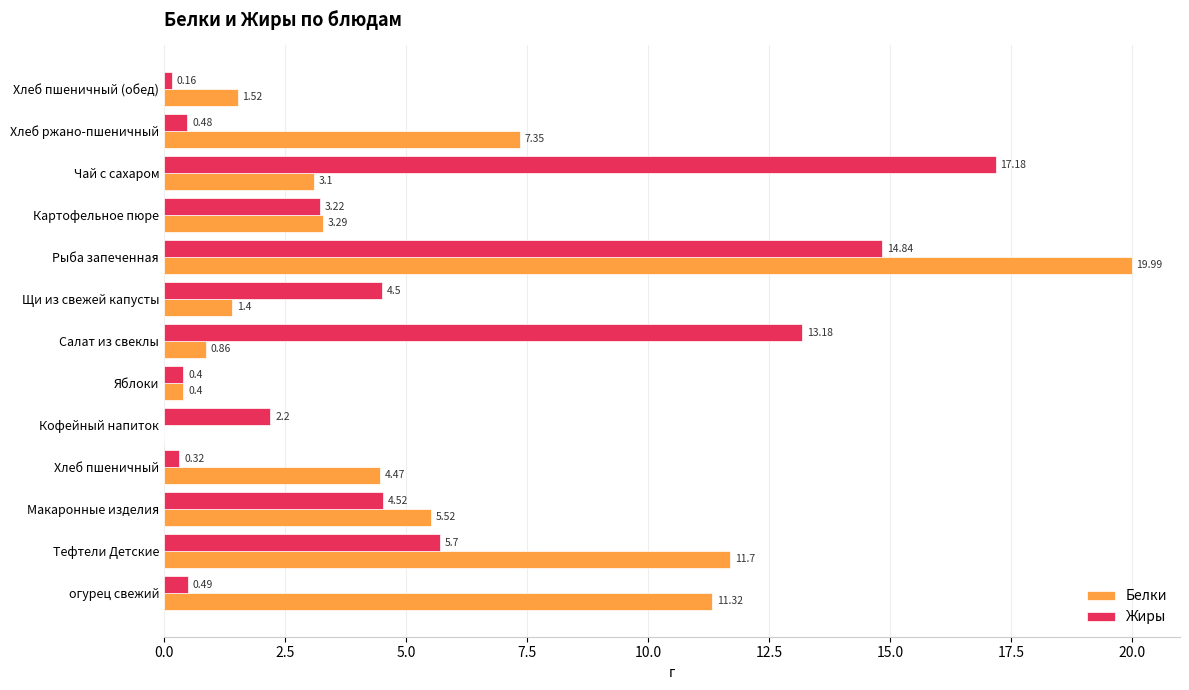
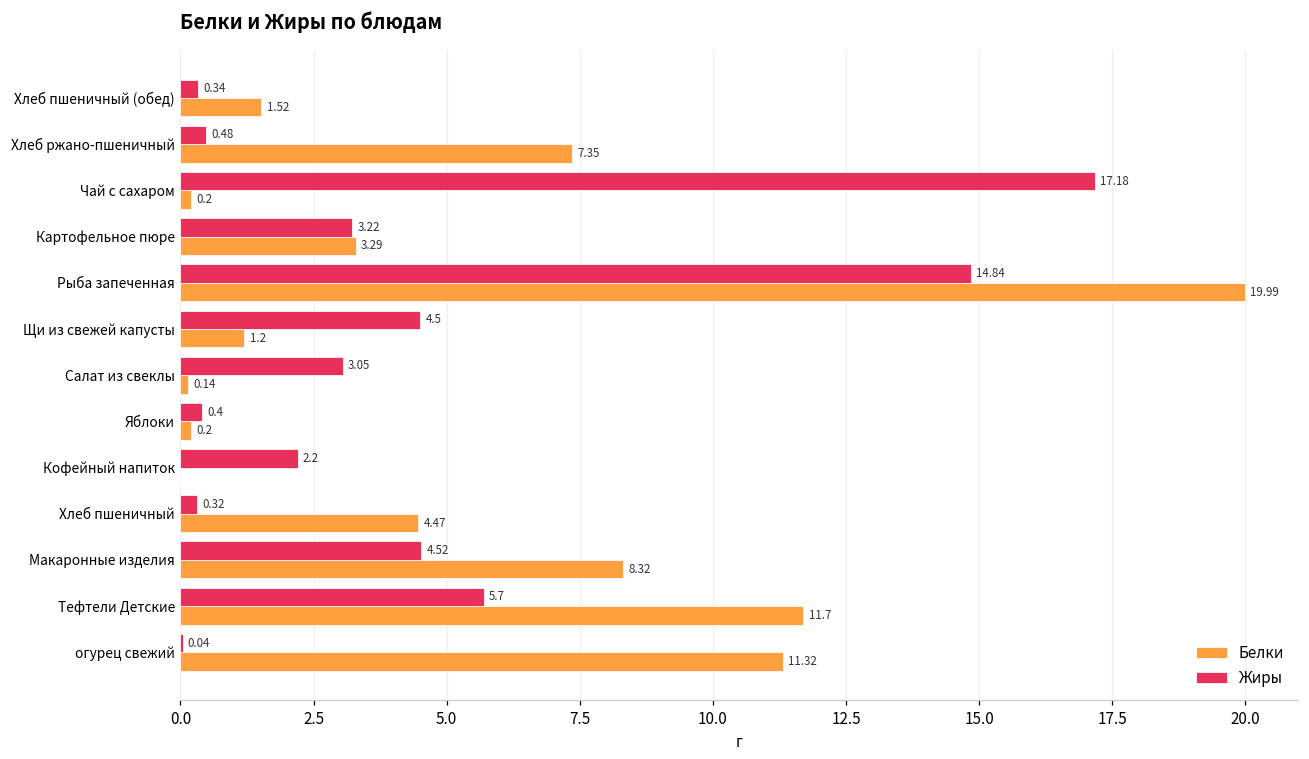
  {
    "Белки": {
      "Хлеб пшеничный (обед)": 1.52,
      "Хлеб ржано-пшеничный": 7.35,
-     "Чай с сахаром": 3.1,
+     "Чай с сахаром": 0.2,
      "Картофельное пюре": 3.29,
      "Рыба запеченная": 19.99,
-     "Щи из свежей капусты": 1.4,
-     "Салат из свеклы": 0.86,
-     "Яблоки": 0.4,
+     "Щи из свежей капусты": 1.2,
+     "Салат из свеклы": 0.14,
+     "Яблоки": 0.2,
      "Хлеб пшеничный": 4.47,
-     "Макаронные изделия": 5.52,
+     "Макаронные изделия": 8.32,
      "Тефтели Детские": 11.7,
      "огурец свежий": 11.32
    },
    "Жиры": {
-     "Хлеб пшеничный (обед)": 0.16,
+     "Хлеб пшеничный (обед)": 0.34,
      "Хлеб ржано-пшеничный": 0.48,
      "Чай с сахаром": 17.18,
      "Картофельное пюре": 3.22,
      "Рыба запеченная": 14.84,
      "Щи из свежей капусты": 4.5,
-     "Салат из свеклы": 13.18,
+     "Салат из свеклы": 3.05,
      "Яблоки": 0.4,
      "Кофейный напиток": 2.2,
      "Хлеб пшеничный": 0.32,
      "Макаронные изделия": 4.52,
      "Тефтели Детские": 5.7,
-     "огурец свежий": 0.49
+     "огурец свежий": 0.04
    }
  }
